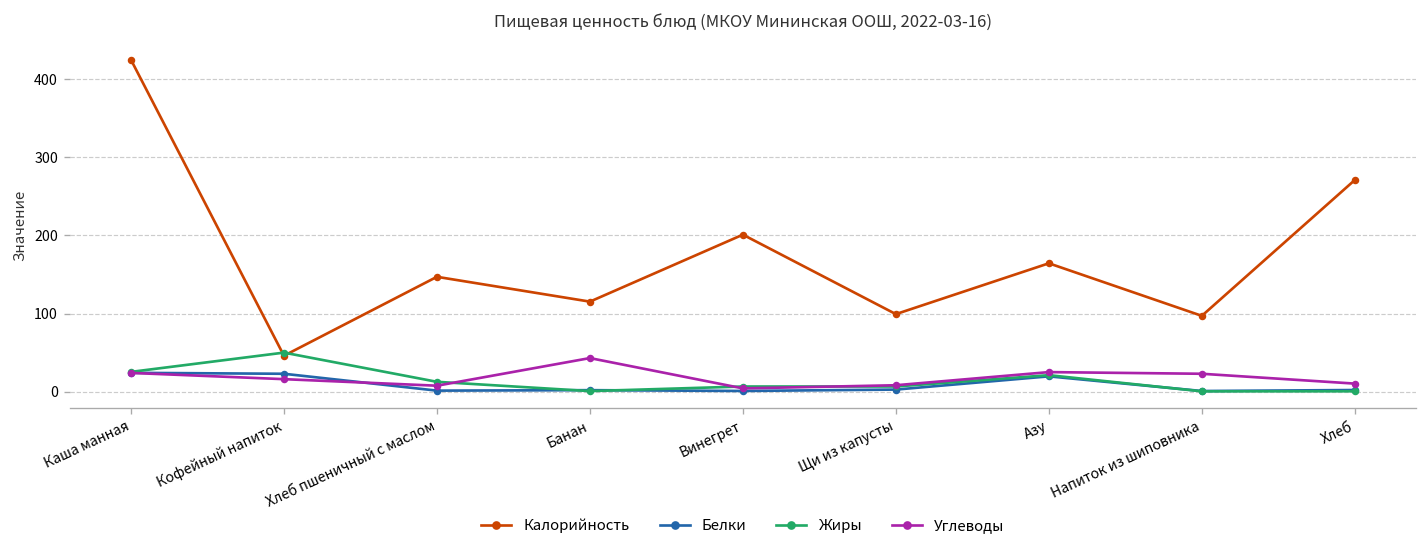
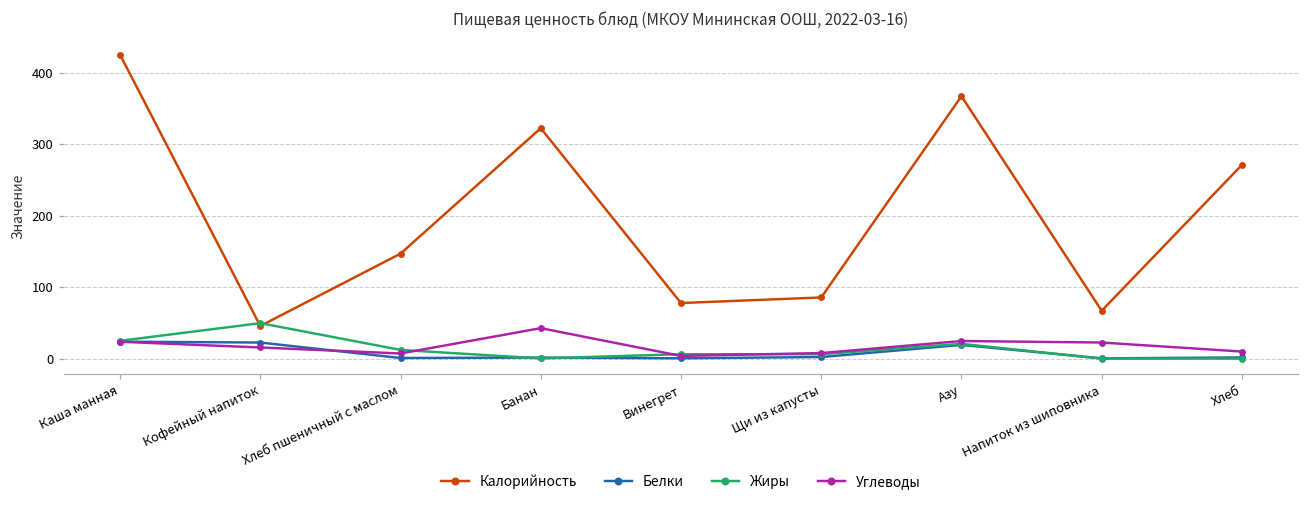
  {
    "Калорийность": {
      "Каша манная": 430,
      "Кофейный напиток": 50,
      "Хлеб пшеничный с маслом": 150,
-     "Банан": 120,
-     "Винегрет": 200,
-     "Щи из капусты": 100,
-     "Азу": 160,
-     "Напиток из шиповника": 100,
+     "Банан": 320,
+     "Винегрет": 80,
+     "Щи из капусты": 90,
+     "Азу": 370,
+     "Напиток из шиповника": 70,
      "Хлеб": 270
    },
    "Белки": {
      "Кофейный напиток": 20,
      "Хлеб пшеничный с маслом": 0,
      "Щи из капусты": 0
    },
    "Жиры": {
      "Кофейный напиток": 50,
      "Хлеб пшеничный с маслом": 10
    },
    "Углеводы": {
      "Кофейный напиток": 20,
      "Хлеб пшеничный с маслом": 10,
      "Банан": 40,
      "Азу": 20,
      "Напиток из шиповника": 20,
      "Хлеб": 10
    }
  }
